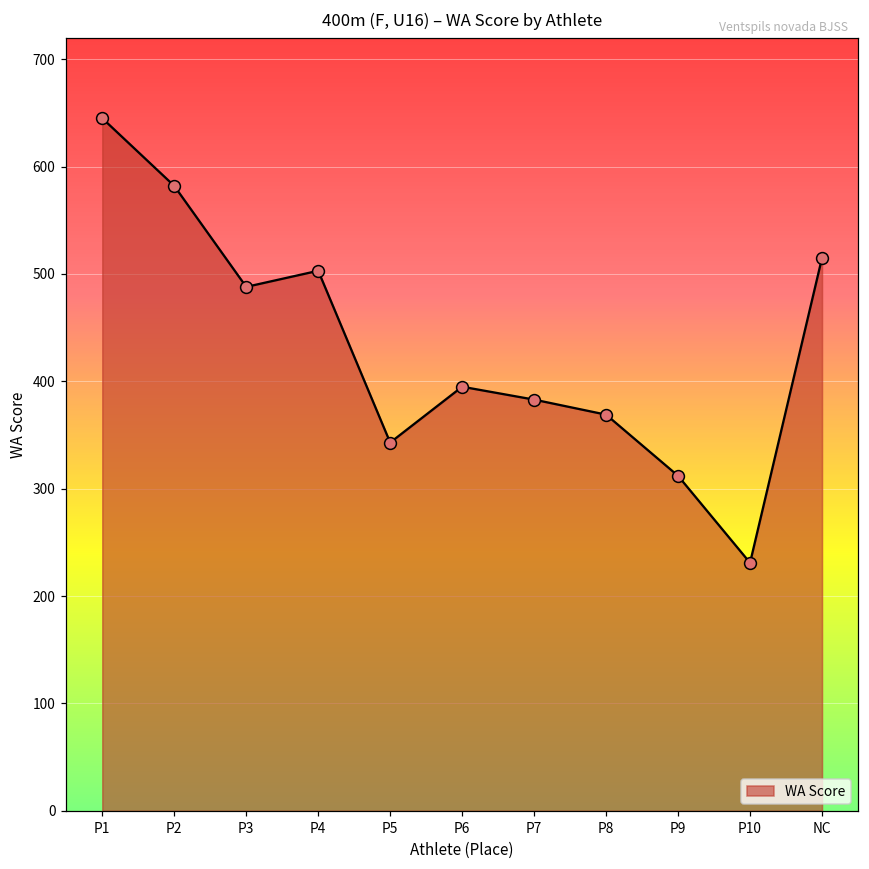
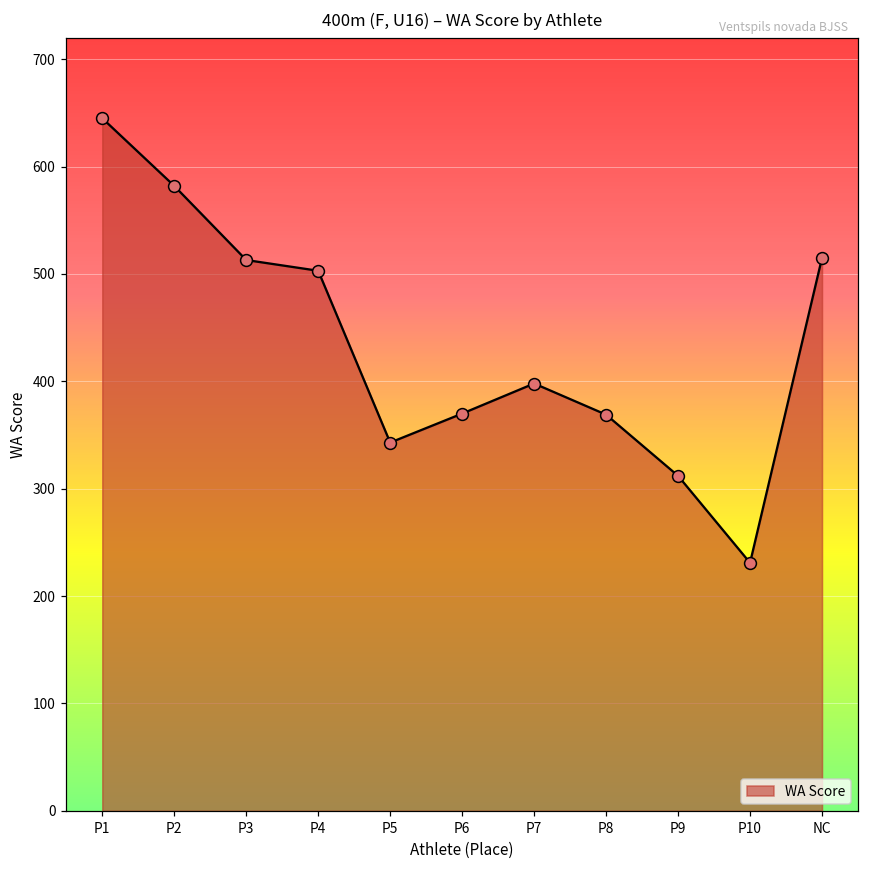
  {
    "P1": 650,
    "P2": 580,
-   "P3": 490,
+   "P3": 510,
    "P4": 500,
    "P5": 340,
-   "P6": 400,
-   "P7": 380,
+   "P6": 370,
+   "P7": 400,
    "P8": 370,
    "P9": 310,
    "P10": 230,
    "NC": 520
  }
